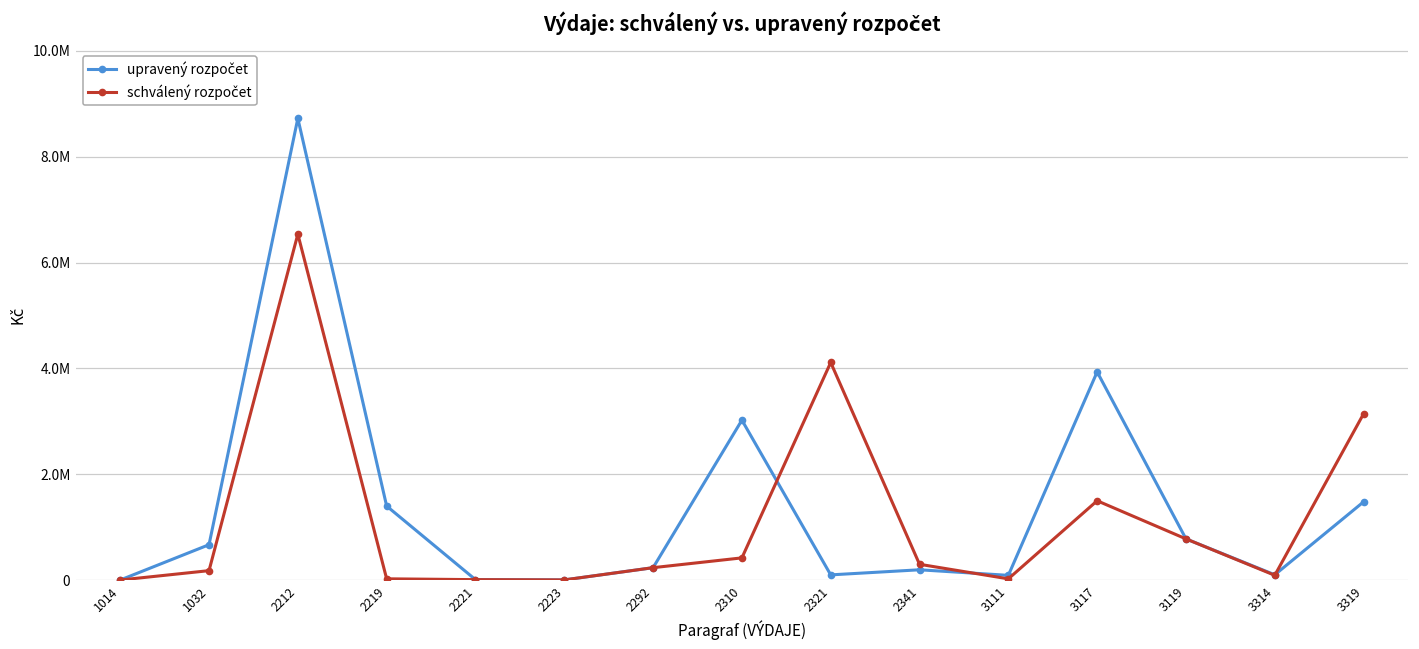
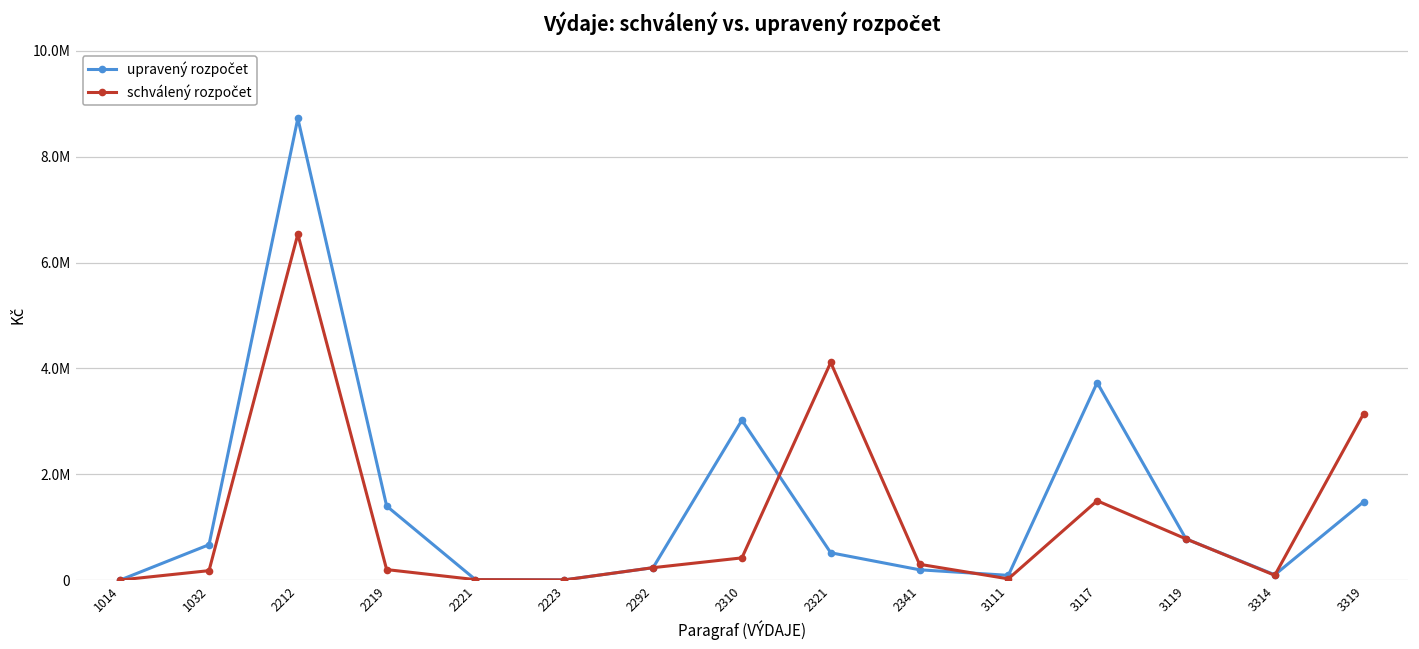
  {
    "upravený rozpočet": {
      "1032": 700000,
      "2212": 8700000,
      "2219": 1400000,
      "2310": 3000000,
-     "2321": 100000,
+     "2321": 500000,
      "2341": 200000,
      "3111": 100000,
-     "3117": 3900000,
+     "3117": 3700000,
      "3319": 1500000
    },
    "schválený rozpočet": {
      "1032": 200000,
      "2212": 6500000,
-     "2219": 0,
+     "2219": 200000,
      "2310": 400000,
      "2321": 4100000,
      "2341": 300000,
      "3111": 0,
      "3117": 1500000,
      "3319": 3100000
    }
  }
